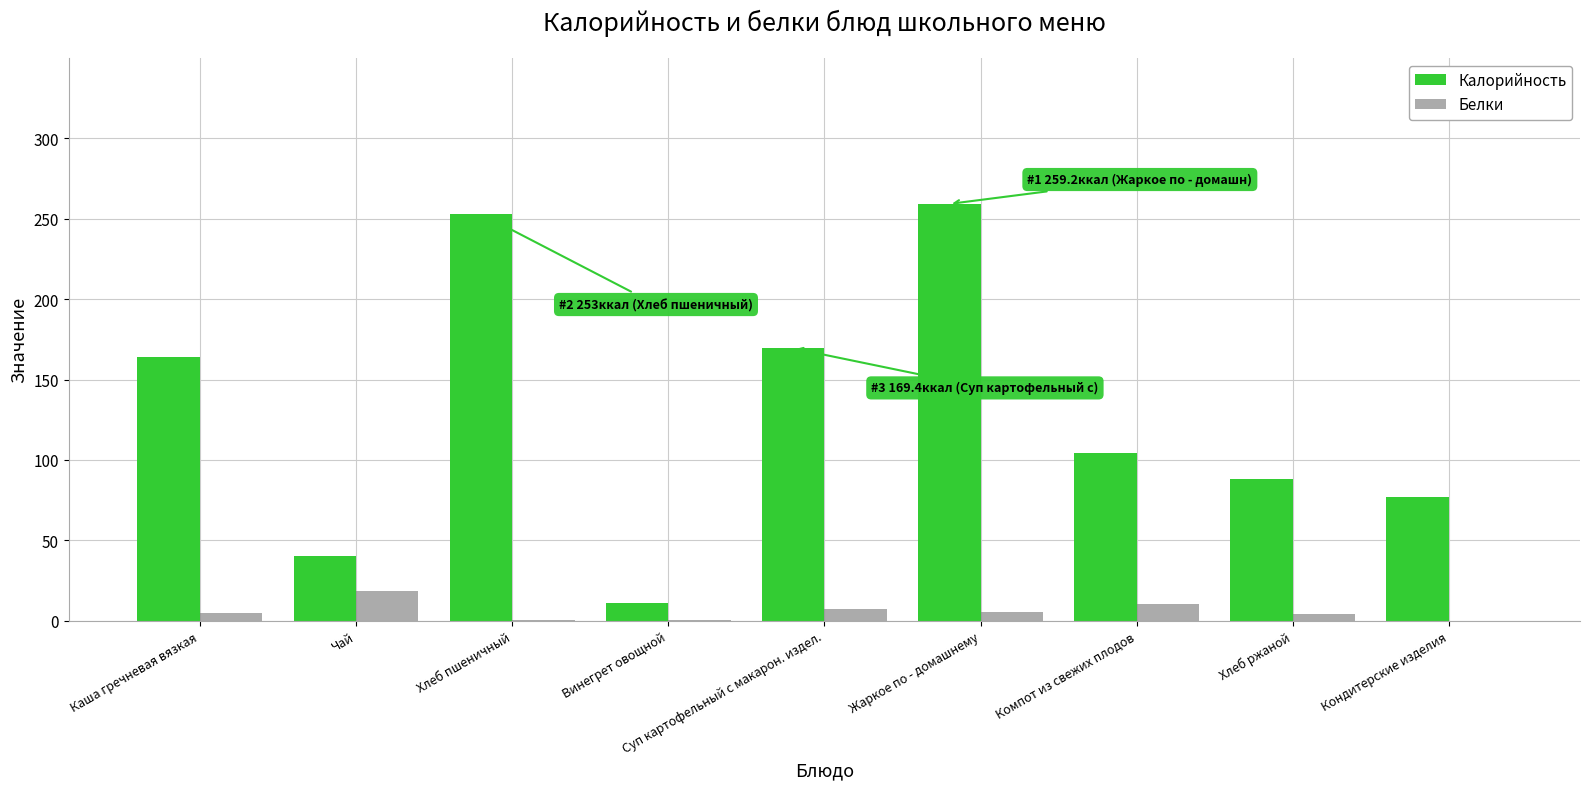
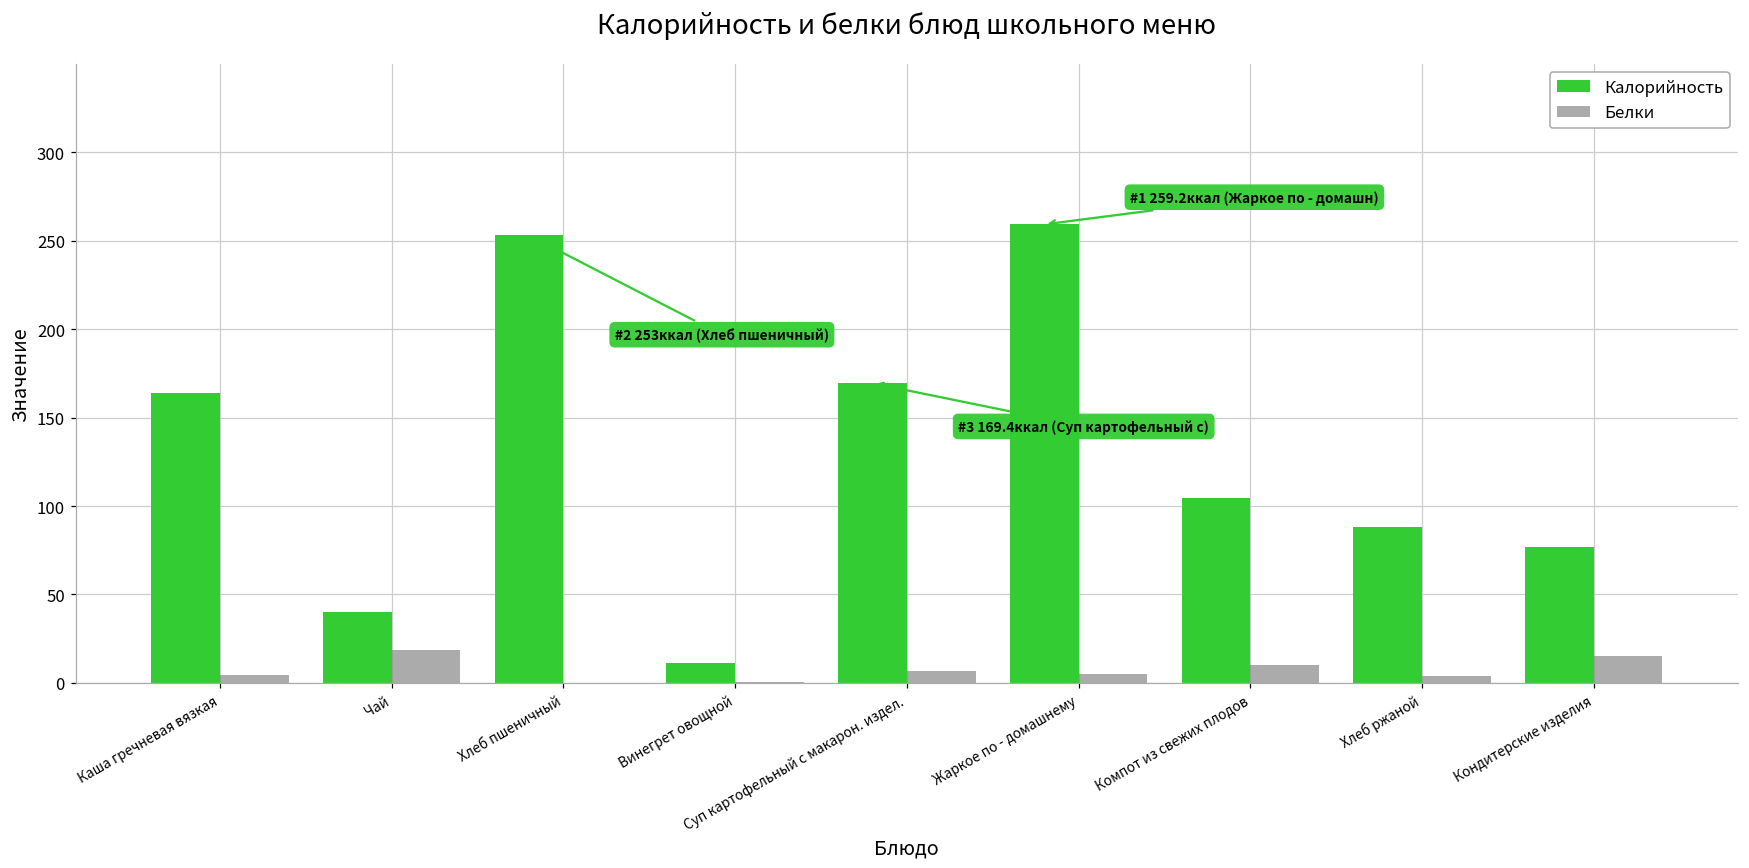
  {
    "Калорийность": {
      "Каша гречневая вязкая": 164,
      "Чай": 40,
      "Винегрет овощной": 11,
      "Суп картофельный с макарон. издел.": 169,
      "Компот из свежих плодов": 104,
      "Хлеб ржаной": 88,
      "Кондитерские изделия": 77
    },
    "Белки": {
      "Каша гречневая вязкая": 5,
      "Чай": 18,
      "Суп картофельный с макарон. издел.": 7,
      "Жаркое по - домашнему": 5,
      "Компот из свежих плодов": 10,
      "Хлеб ржаной": 4,
-     "Кондитерские изделия": 0
+     "Кондитерские изделия": 15
    }
  }
